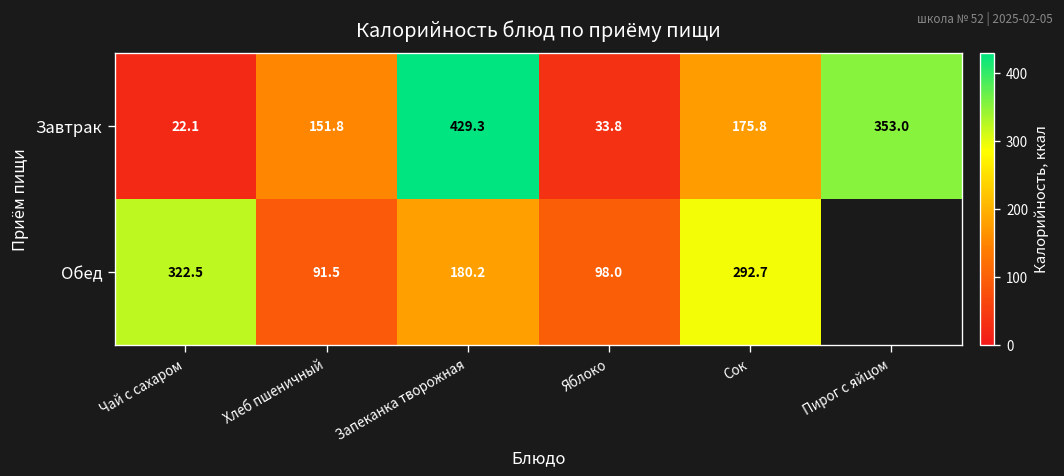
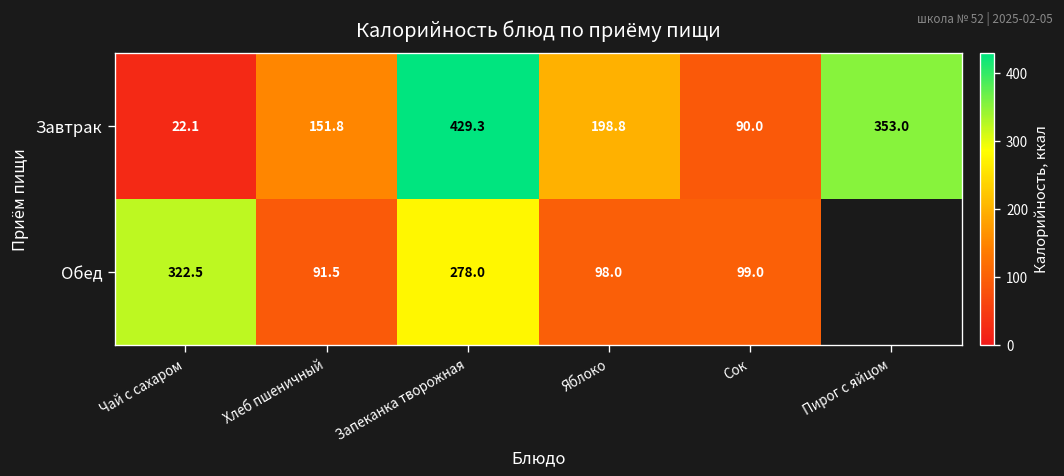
  {
    "Завтрак": {
      "Чай с сахаром": 22.1,
      "Хлеб пшеничный": 151.8,
      "Запеканка творожная": 429.3,
-     "Яблоко": 33.8,
-     "Сок": 175.8,
+     "Яблоко": 198.8,
+     "Сок": 90.0,
      "Пирог с яйцом": 353.0
    },
    "Обед": {
      "Чай с сахаром": 322.5,
      "Хлеб пшеничный": 91.5,
-     "Запеканка творожная": 180.2,
+     "Запеканка творожная": 278.0,
      "Яблоко": 98.0,
-     "Сок": 292.7
+     "Сок": 99.0
    }
  }
